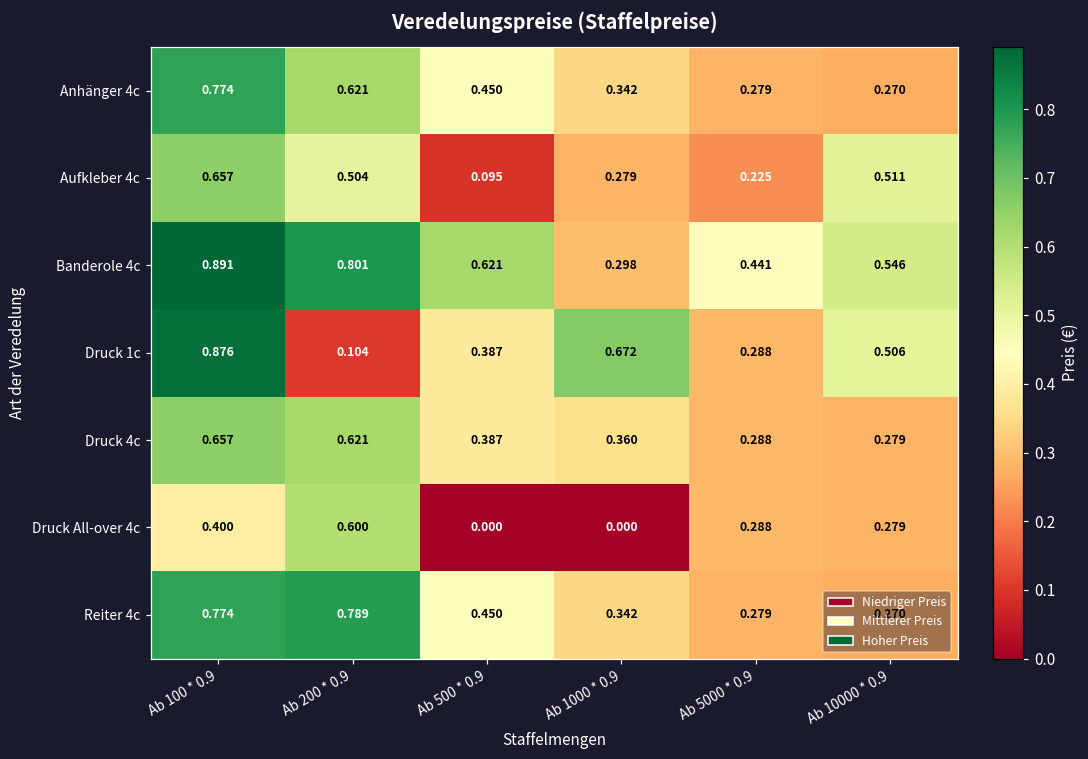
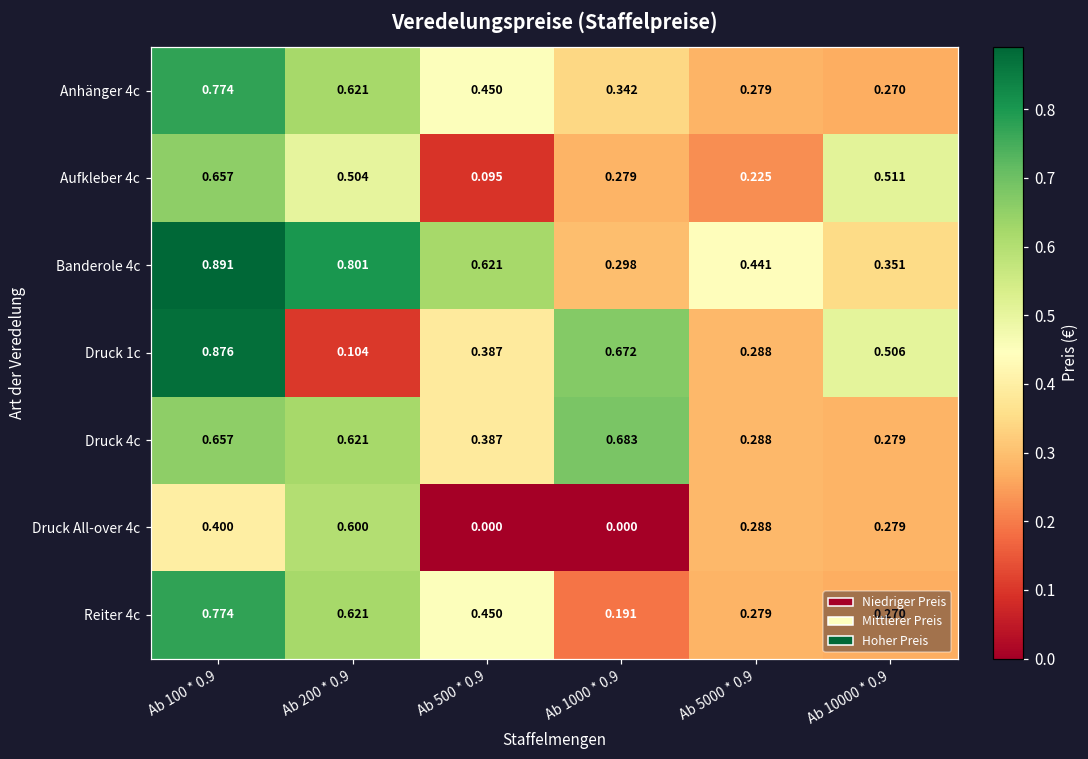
  {
    "Anhänger 4c": {
      "Ab 100 * 0.9": 0.774,
      "Ab 200 * 0.9": 0.621,
      "Ab 500 * 0.9": 0.450,
      "Ab 1000 * 0.9": 0.342,
      "Ab 5000 * 0.9": 0.279,
      "Ab 10000 * 0.9": 0.270
    },
    "Aufkleber 4c": {
      "Ab 100 * 0.9": 0.657,
      "Ab 200 * 0.9": 0.504,
      "Ab 500 * 0.9": 0.095,
      "Ab 1000 * 0.9": 0.279,
      "Ab 5000 * 0.9": 0.225,
      "Ab 10000 * 0.9": 0.511
    },
    "Banderole 4c": {
      "Ab 100 * 0.9": 0.891,
      "Ab 200 * 0.9": 0.801,
      "Ab 500 * 0.9": 0.621,
      "Ab 1000 * 0.9": 0.298,
      "Ab 5000 * 0.9": 0.441,
-     "Ab 10000 * 0.9": 0.546
+     "Ab 10000 * 0.9": 0.351
    },
    "Druck 1c": {
      "Ab 100 * 0.9": 0.876,
      "Ab 200 * 0.9": 0.104,
      "Ab 500 * 0.9": 0.387,
      "Ab 1000 * 0.9": 0.672,
      "Ab 5000 * 0.9": 0.288,
      "Ab 10000 * 0.9": 0.506
    },
    "Druck 4c": {
      "Ab 100 * 0.9": 0.657,
      "Ab 200 * 0.9": 0.621,
      "Ab 500 * 0.9": 0.387,
-     "Ab 1000 * 0.9": 0.360,
+     "Ab 1000 * 0.9": 0.683,
      "Ab 5000 * 0.9": 0.288,
      "Ab 10000 * 0.9": 0.279
    },
    "Druck All-over 4c": {
      "Ab 100 * 0.9": 0.400,
      "Ab 200 * 0.9": 0.600,
      "Ab 500 * 0.9": 0.000,
      "Ab 1000 * 0.9": 0.000,
      "Ab 5000 * 0.9": 0.288,
      "Ab 10000 * 0.9": 0.279
    },
    "Reiter 4c": {
      "Ab 100 * 0.9": 0.774,
-     "Ab 200 * 0.9": 0.789,
+     "Ab 200 * 0.9": 0.621,
      "Ab 500 * 0.9": 0.450,
-     "Ab 1000 * 0.9": 0.342,
+     "Ab 1000 * 0.9": 0.191,
      "Ab 5000 * 0.9": 0.279
    }
  }
